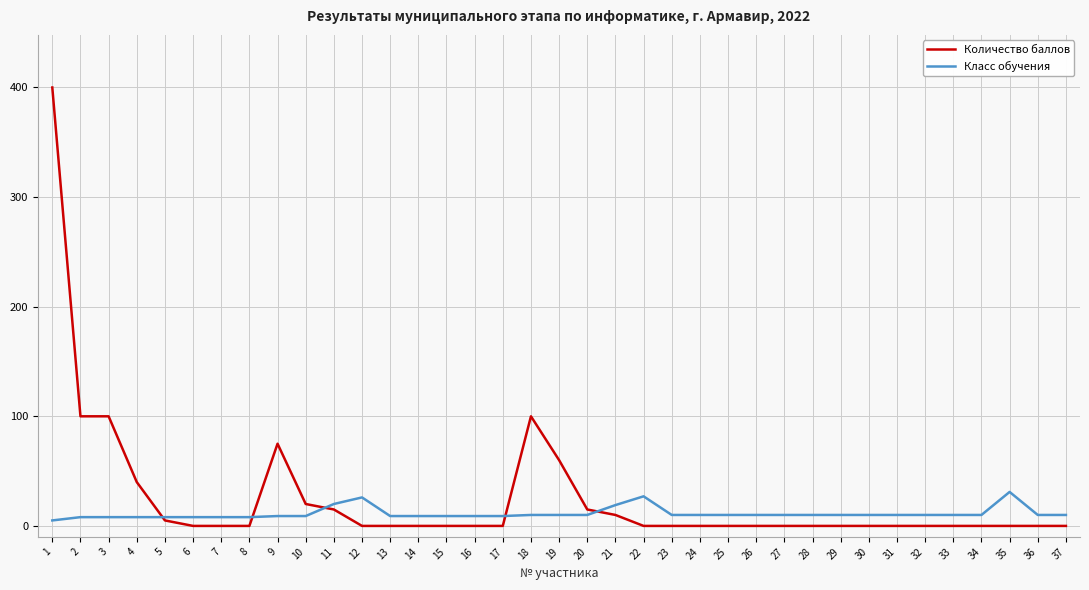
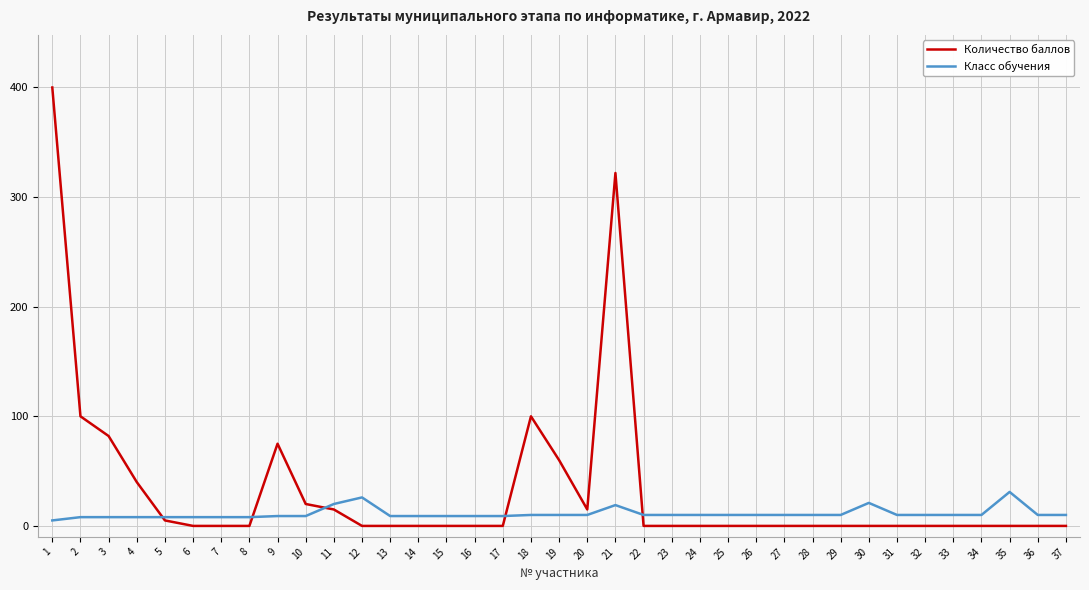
  {
    "Количество баллов": {
      "1": 400,
      "2": 100,
-     "3": 100,
+     "3": 82,
      "4": 40,
      "5": 5,
      "6": 0,
      "7": 0,
      "8": 0,
      "9": 75,
      "10": 20,
      "11": 15,
      "12": 0,
      "13": 0,
      "14": 0,
      "15": 0,
      "16": 0,
      "17": 0,
      "18": 100,
      "19": 60,
      "20": 15,
-     "21": 10,
+     "21": 322,
      "22": 0,
      "23": 0,
      "24": 0,
      "25": 0,
      "26": 0,
      "27": 0,
      "28": 0,
      "29": 0,
      "30": 0,
      "31": 0,
      "32": 0,
      "33": 0,
      "34": 0,
      "35": 0,
      "36": 0,
      "37": 0
    },
    "Класс обучения": {
      "1": 5,
      "2": 8,
      "3": 8,
      "4": 8,
      "5": 8,
      "6": 8,
      "7": 8,
      "8": 8,
      "9": 9,
      "10": 9,
      "11": 20,
      "12": 26,
      "13": 9,
      "14": 9,
      "15": 9,
      "16": 9,
      "17": 9,
      "18": 10,
      "19": 10,
      "20": 10,
      "21": 19,
-     "22": 27,
+     "22": 10,
      "23": 10,
      "24": 10,
      "25": 10,
      "26": 10,
      "27": 10,
      "28": 10,
      "29": 10,
-     "30": 10,
+     "30": 21,
      "31": 10,
      "32": 10,
      "33": 10,
      "34": 10,
      "35": 31,
      "36": 10,
      "37": 10
    }
  }
